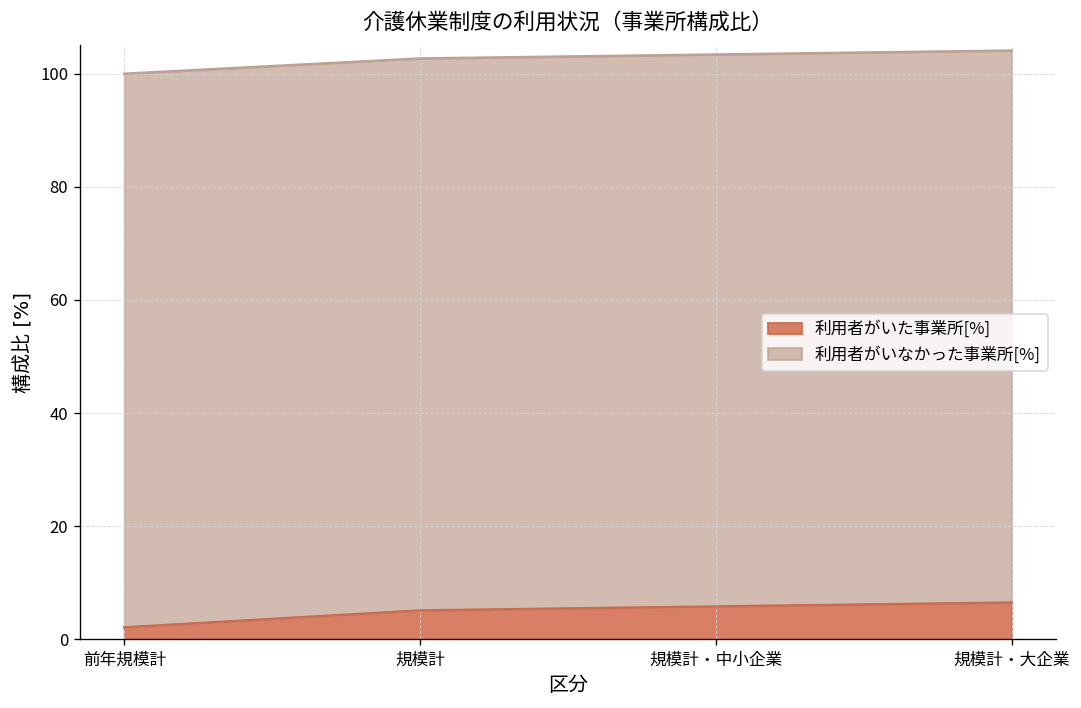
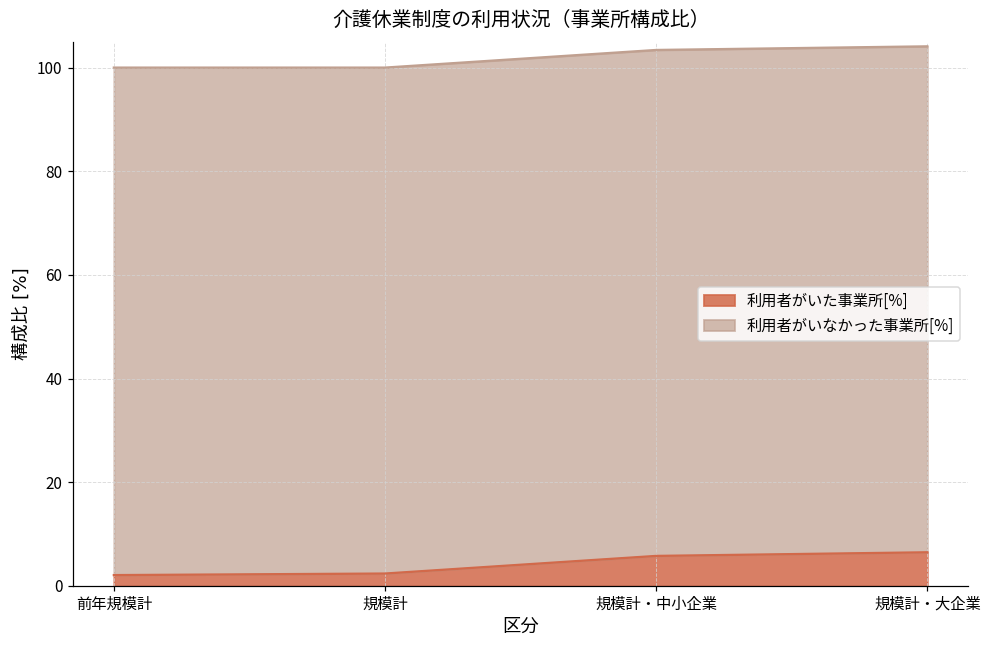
  {
    "利用者がいた事業所[%]": {
      "前年規模計": 2,
-     "規模計": 5,
+     "規模計": 2,
      "規模計・中小企業": 6,
      "規模計・大企業": 7
    },
    "利用者がいなかった事業所[%]": {
      "前年規模計": 98,
      "規模計": 98,
      "規模計・中小企業": 98,
      "規模計・大企業": 98
    }
  }
